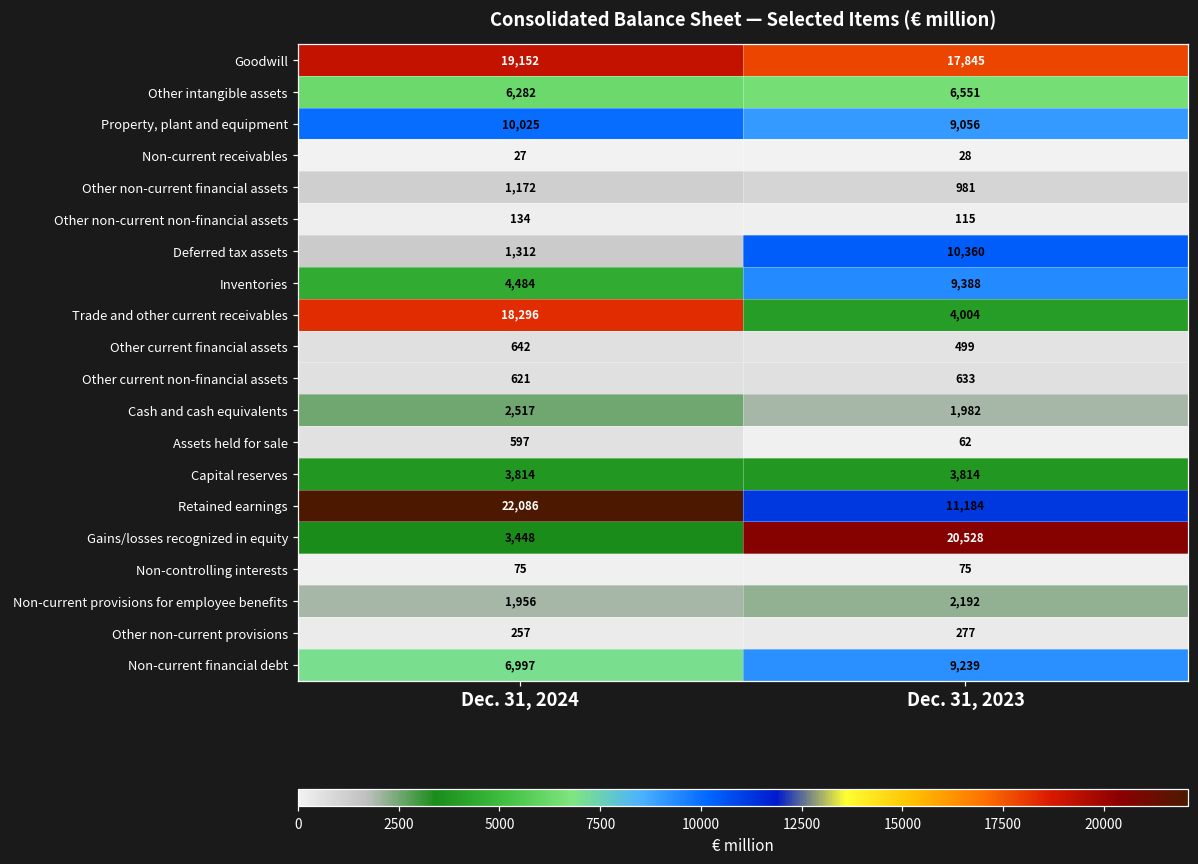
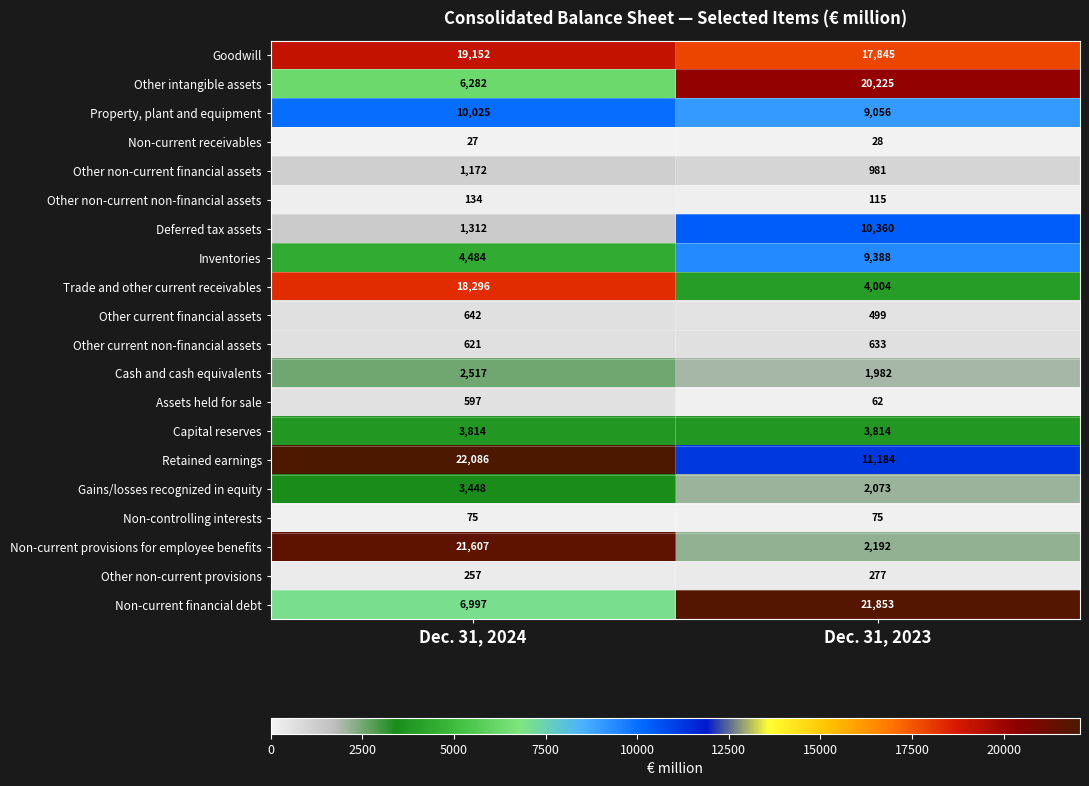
  {
    "Goodwill": {
      "Dec. 31, 2024": "19,152",
      "Dec. 31, 2023": "17,845"
    },
    "Other intangible assets": {
      "Dec. 31, 2024": "6,282",
-     "Dec. 31, 2023": "6,551"
+     "Dec. 31, 2023": "20,225"
    },
    "Property, plant and equipment": {
      "Dec. 31, 2024": "10,025",
      "Dec. 31, 2023": "9,056"
    },
    "Non-current receivables": {
      "Dec. 31, 2024": "27",
      "Dec. 31, 2023": "28"
    },
    "Other non-current financial assets": {
      "Dec. 31, 2024": "1,172",
      "Dec. 31, 2023": "981"
    },
    "Other non-current non-financial assets": {
      "Dec. 31, 2024": "134",
      "Dec. 31, 2023": "115"
    },
    "Deferred tax assets": {
      "Dec. 31, 2024": "1,312",
      "Dec. 31, 2023": "10,360"
    },
    "Inventories": {
      "Dec. 31, 2024": "4,484",
      "Dec. 31, 2023": "9,388"
    },
    "Trade and other current receivables": {
      "Dec. 31, 2024": "18,296",
      "Dec. 31, 2023": "4,004"
    },
    "Other current financial assets": {
      "Dec. 31, 2024": "642",
      "Dec. 31, 2023": "499"
    },
    "Other current non-financial assets": {
      "Dec. 31, 2024": "621",
      "Dec. 31, 2023": "633"
    },
    "Cash and cash equivalents": {
      "Dec. 31, 2024": "2,517",
      "Dec. 31, 2023": "1,982"
    },
    "Assets held for sale": {
      "Dec. 31, 2024": "597",
      "Dec. 31, 2023": "62"
    },
    "Capital reserves": {
      "Dec. 31, 2024": "3,814",
      "Dec. 31, 2023": "3,814"
    },
    "Retained earnings": {
      "Dec. 31, 2024": "22,086",
      "Dec. 31, 2023": "11,184"
    },
    "Gains/losses recognized in equity": {
      "Dec. 31, 2024": "3,448",
-     "Dec. 31, 2023": "20,528"
+     "Dec. 31, 2023": "2,073"
    },
    "Non-controlling interests": {
      "Dec. 31, 2024": "75",
      "Dec. 31, 2023": "75"
    },
    "Non-current provisions for employee benefits": {
-     "Dec. 31, 2024": "1,956",
+     "Dec. 31, 2024": "21,607",
      "Dec. 31, 2023": "2,192"
    },
    "Other non-current provisions": {
      "Dec. 31, 2024": "257",
      "Dec. 31, 2023": "277"
    },
    "Non-current financial debt": {
      "Dec. 31, 2024": "6,997",
-     "Dec. 31, 2023": "9,239"
+     "Dec. 31, 2023": "21,853"
    }
  }
